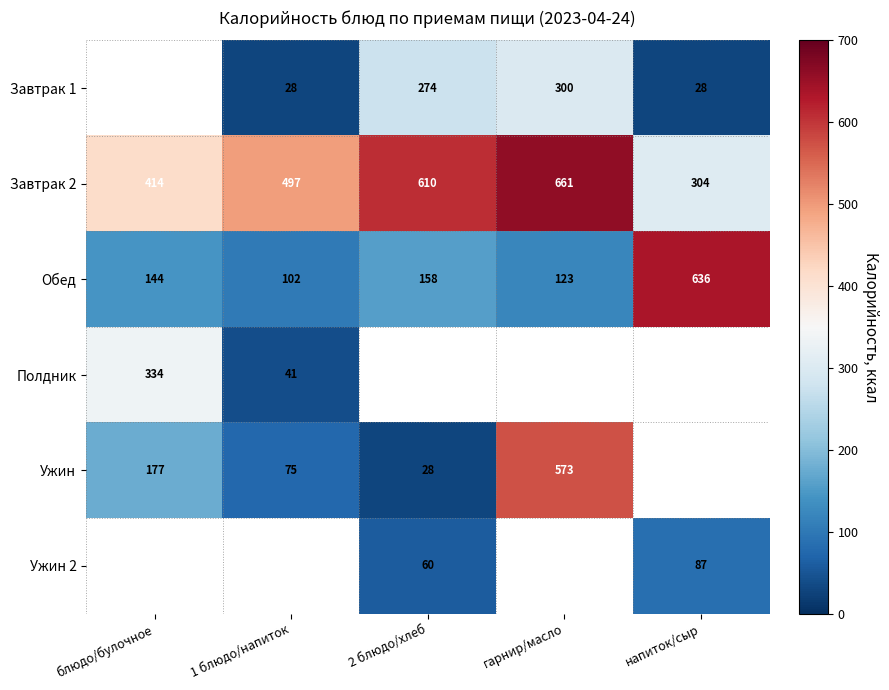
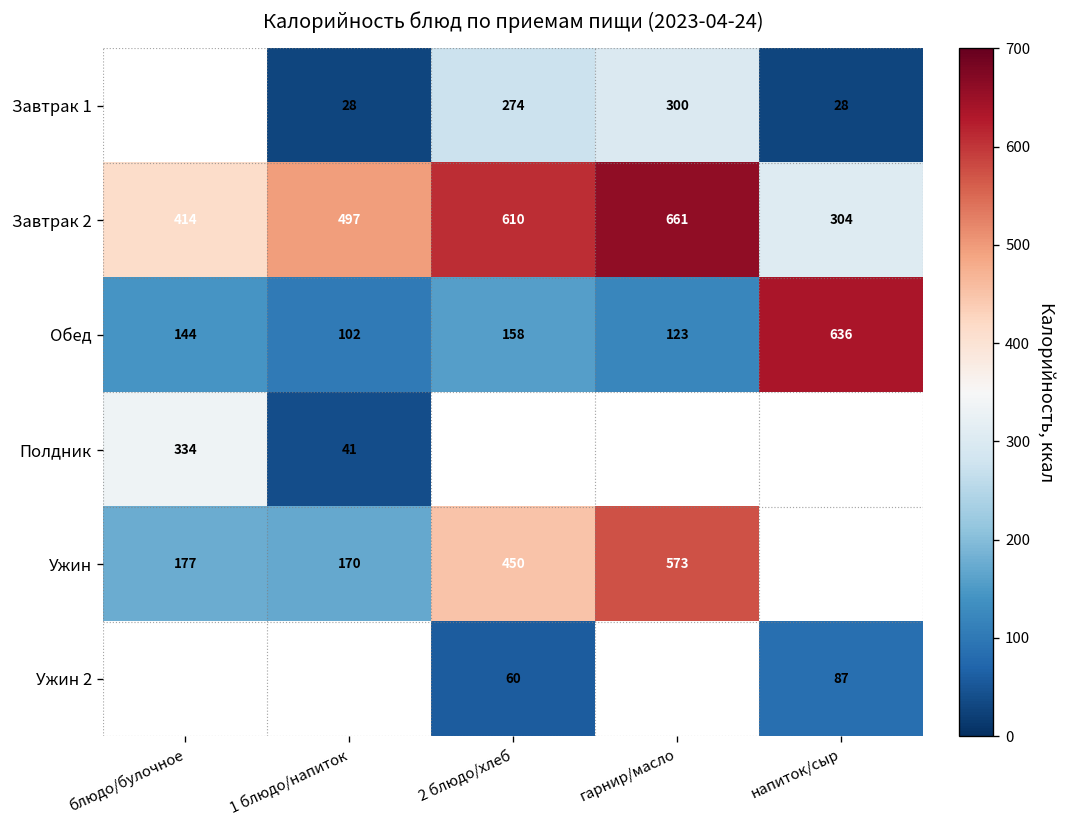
  {
    "Завтрак 1": {
      "1 блюдо/напиток": 28,
      "2 блюдо/хлеб": 274,
      "гарнир/масло": 300,
      "напиток/сыр": 28
    },
    "Завтрак 2": {
      "блюдо/булочное": 414,
      "1 блюдо/напиток": 497,
      "2 блюдо/хлеб": 610,
      "гарнир/масло": 661,
      "напиток/сыр": 304
    },
    "Обед": {
      "блюдо/булочное": 144,
      "1 блюдо/напиток": 102,
      "2 блюдо/хлеб": 158,
      "гарнир/масло": 123,
      "напиток/сыр": 636
    },
    "Полдник": {
      "блюдо/булочное": 334,
      "1 блюдо/напиток": 41
    },
    "Ужин": {
      "блюдо/булочное": 177,
-     "1 блюдо/напиток": 75,
-     "2 блюдо/хлеб": 28,
+     "1 блюдо/напиток": 170,
+     "2 блюдо/хлеб": 450,
      "гарнир/масло": 573
    },
    "Ужин 2": {
      "2 блюдо/хлеб": 60,
      "напиток/сыр": 87
    }
  }
